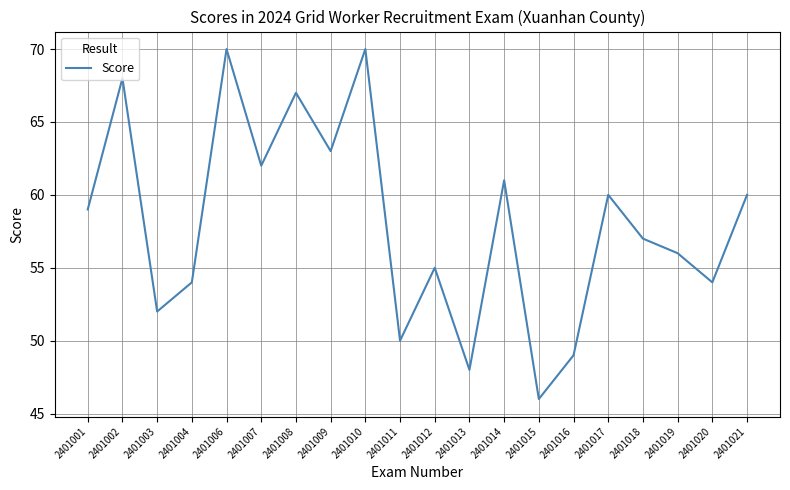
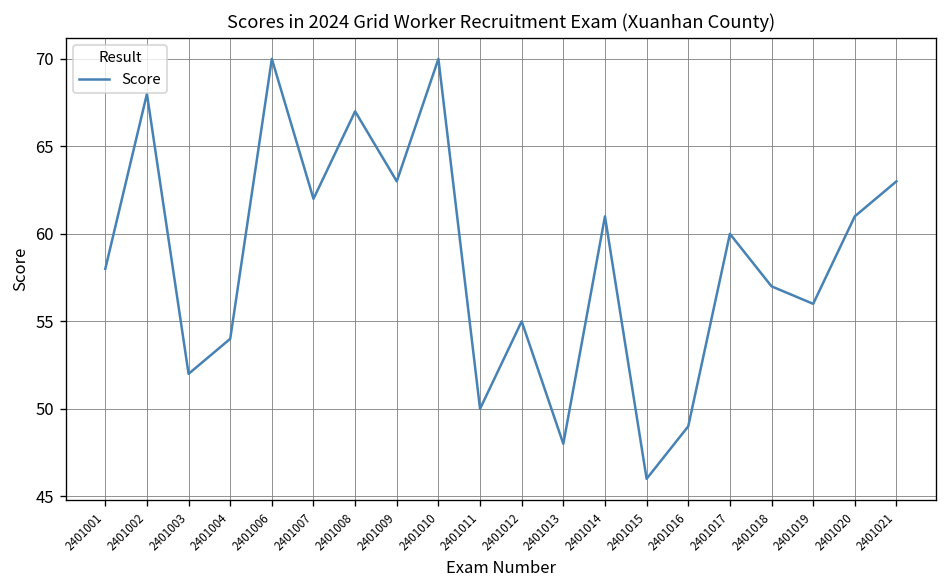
  {
-   "2401001": 59,
+   "2401001": 58,
    "2401003": 52,
    "2401004": 54,
    "2401006": 70,
    "2401007": 62,
    "2401008": 67,
    "2401009": 63,
    "2401010": 70,
    "2401011": 50,
    "2401012": 55,
    "2401013": 48,
    "2401014": 61,
    "2401015": 46,
    "2401016": 49,
    "2401017": 60,
    "2401018": 57,
    "2401019": 56,
-   "2401020": 54,
-   "2401021": 60
+   "2401020": 61,
+   "2401021": 63
  }
